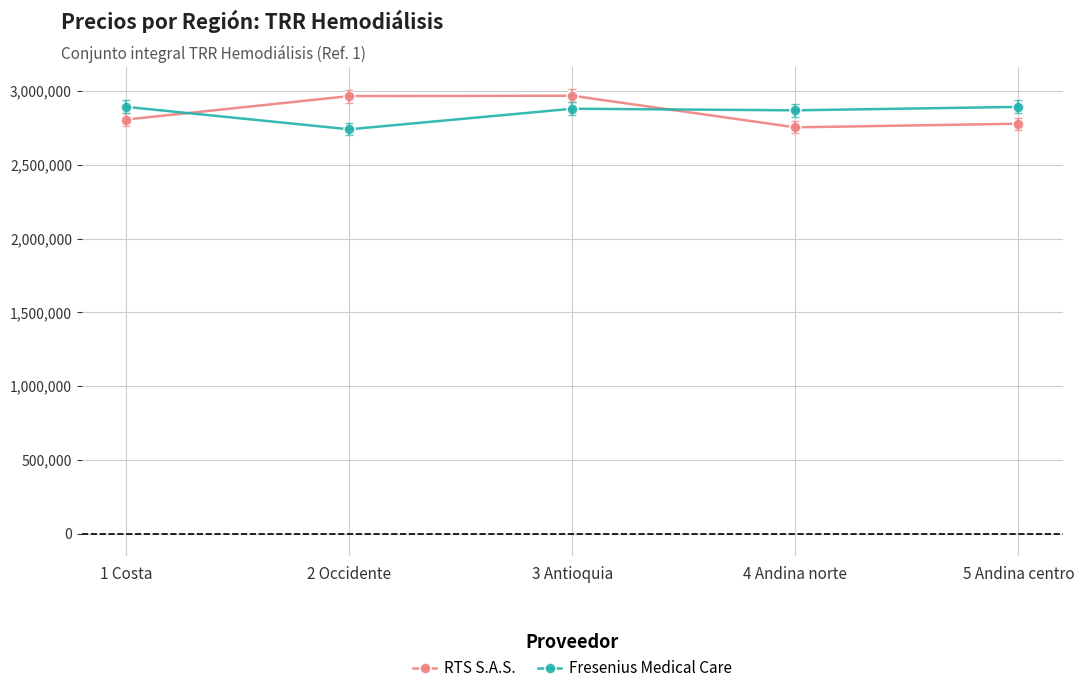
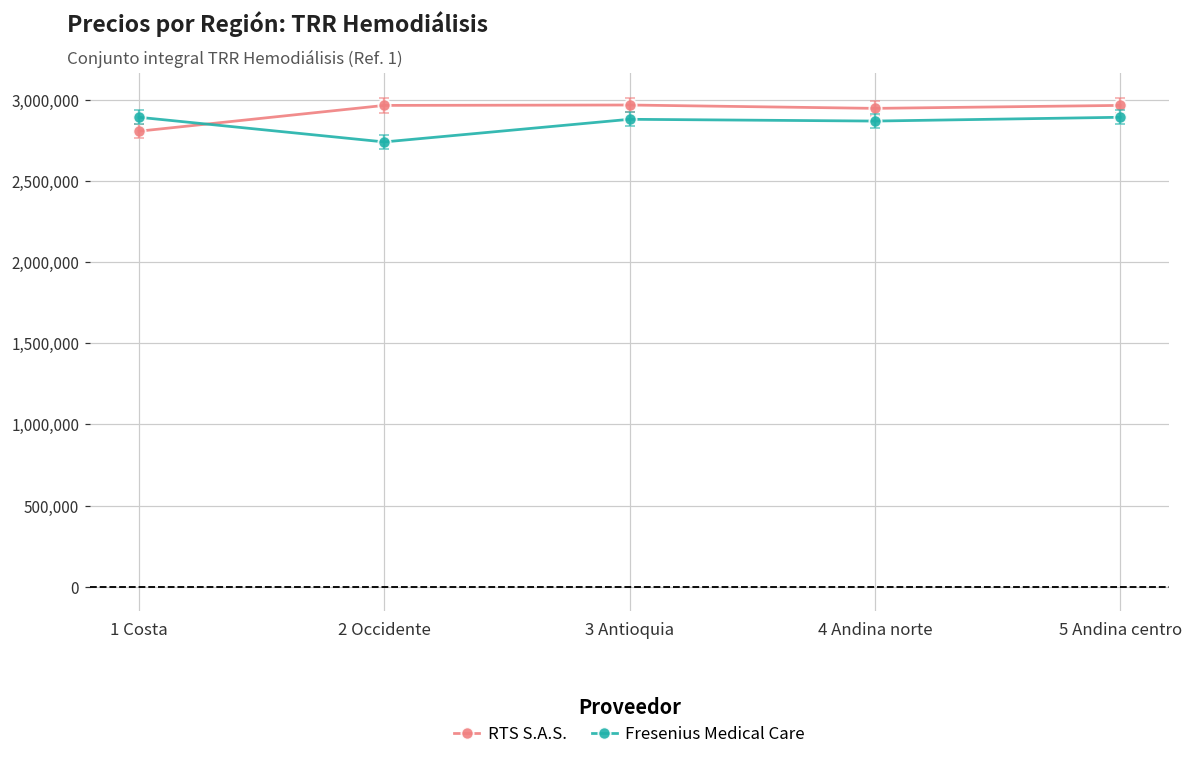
  {
    "RTS S.A.S.": {
      "1 Costa": "2,810,000",
      "2 Occidente": "2,970,000",
      "3 Antioquia": "2,970,000",
-     "4 Andina norte": "2,750,000",
-     "5 Andina centro": "2,780,000"
+     "4 Andina norte": "2,950,000",
+     "5 Andina centro": "2,970,000"
    }
  }
